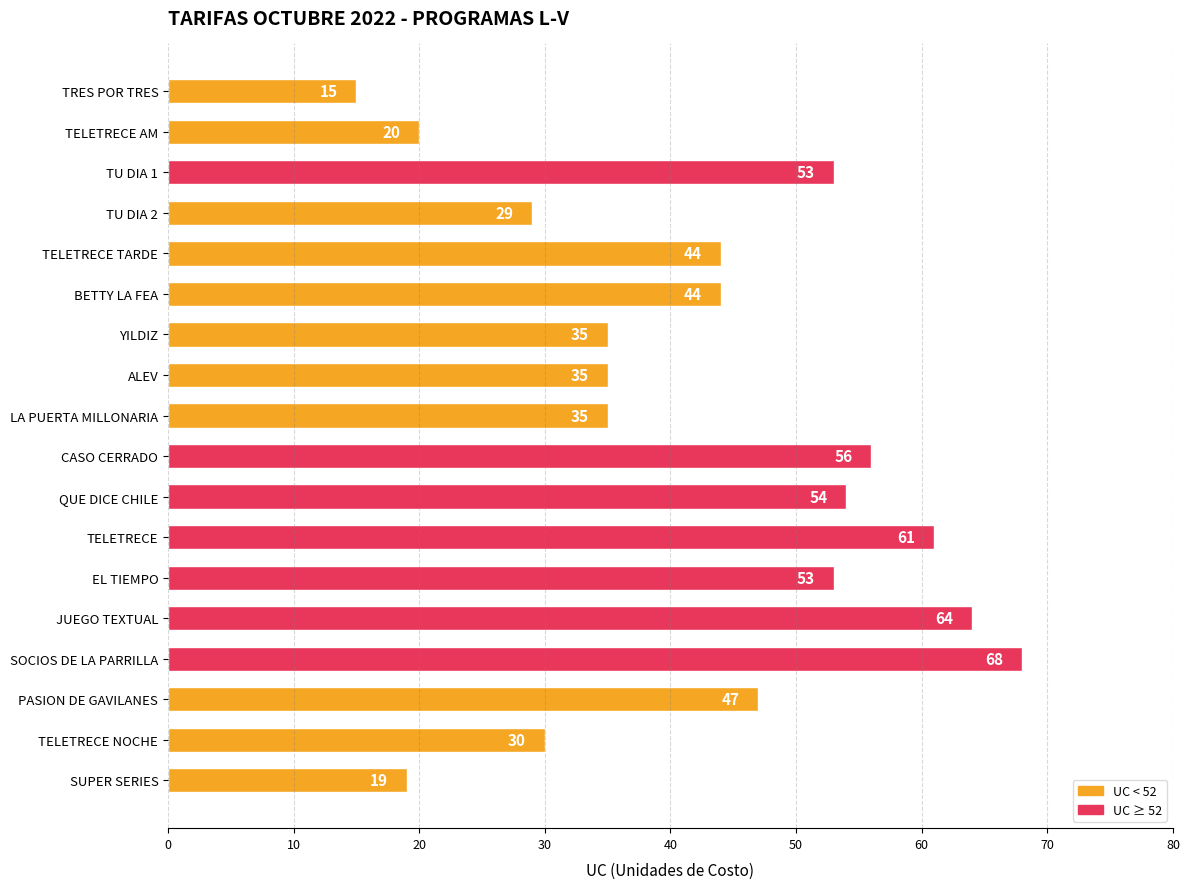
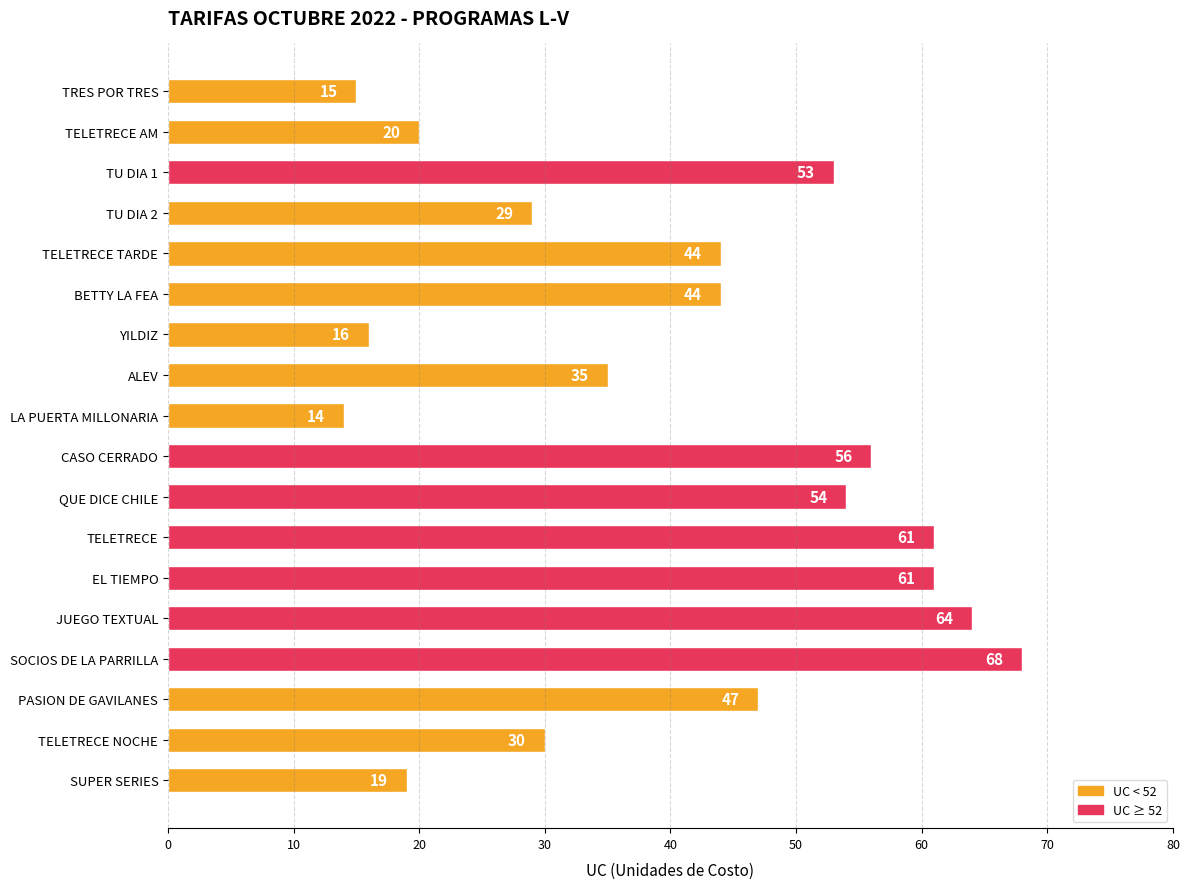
  {
    "TRES POR TRES": 15,
    "TELETRECE AM": 20,
    "TU DIA 1": 53,
    "TU DIA 2": 29,
    "TELETRECE TARDE": 44,
    "BETTY LA FEA": 44,
-   "YILDIZ": 35,
+   "YILDIZ": 16,
    "ALEV": 35,
-   "LA PUERTA MILLONARIA": 35,
+   "LA PUERTA MILLONARIA": 14,
    "CASO CERRADO": 56,
    "QUE DICE CHILE": 54,
    "TELETRECE": 61,
-   "EL TIEMPO": 53,
+   "EL TIEMPO": 61,
    "JUEGO TEXTUAL": 64,
    "SOCIOS DE LA PARRILLA": 68,
    "PASION DE GAVILANES": 47,
    "TELETRECE NOCHE": 30,
    "SUPER SERIES": 19
  }
